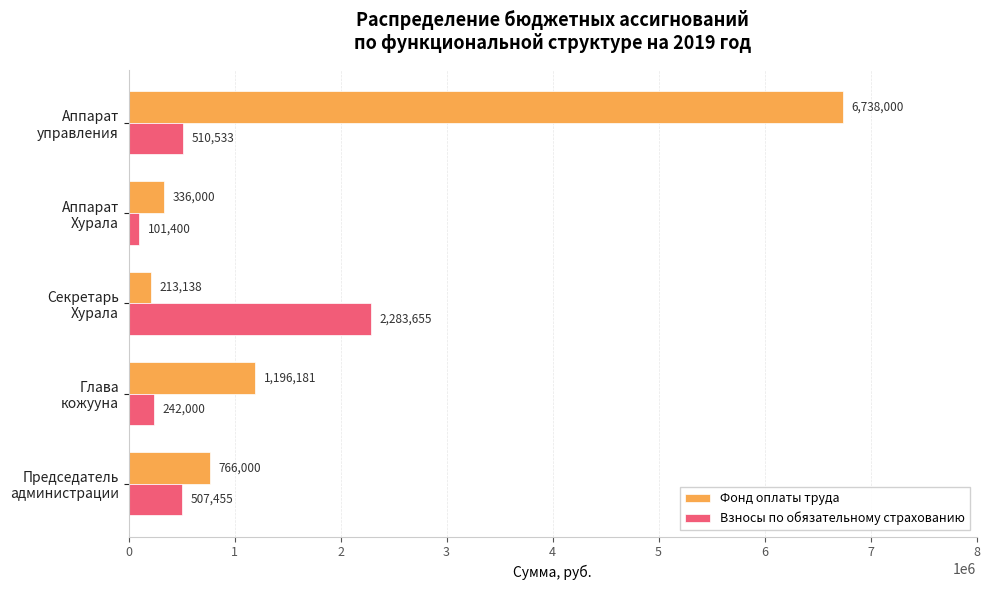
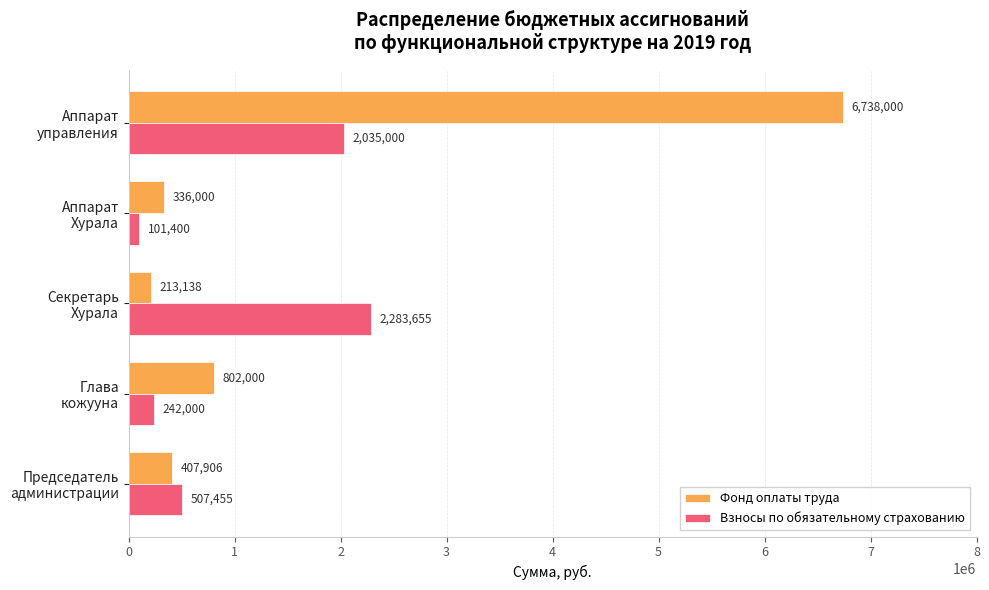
  {
    "Фонд оплаты труда": {
      "Аппарат управления": "6,738,000",
      "Аппарат Хурала": "336,000",
      "Секретарь Хурала": "213,138",
-     "Глава кожууна": "1,196,181",
-     "Председатель администрации": "766,000"
+     "Глава кожууна": "802,000",
+     "Председатель администрации": "407,906"
    },
    "Взносы по обязательному страхованию": {
-     "Аппарат управления": "510,533",
+     "Аппарат управления": "2,035,000",
      "Аппарат Хурала": "101,400",
      "Секретарь Хурала": "2,283,655",
      "Глава кожууна": "242,000",
      "Председатель администрации": "507,455"
    }
  }
